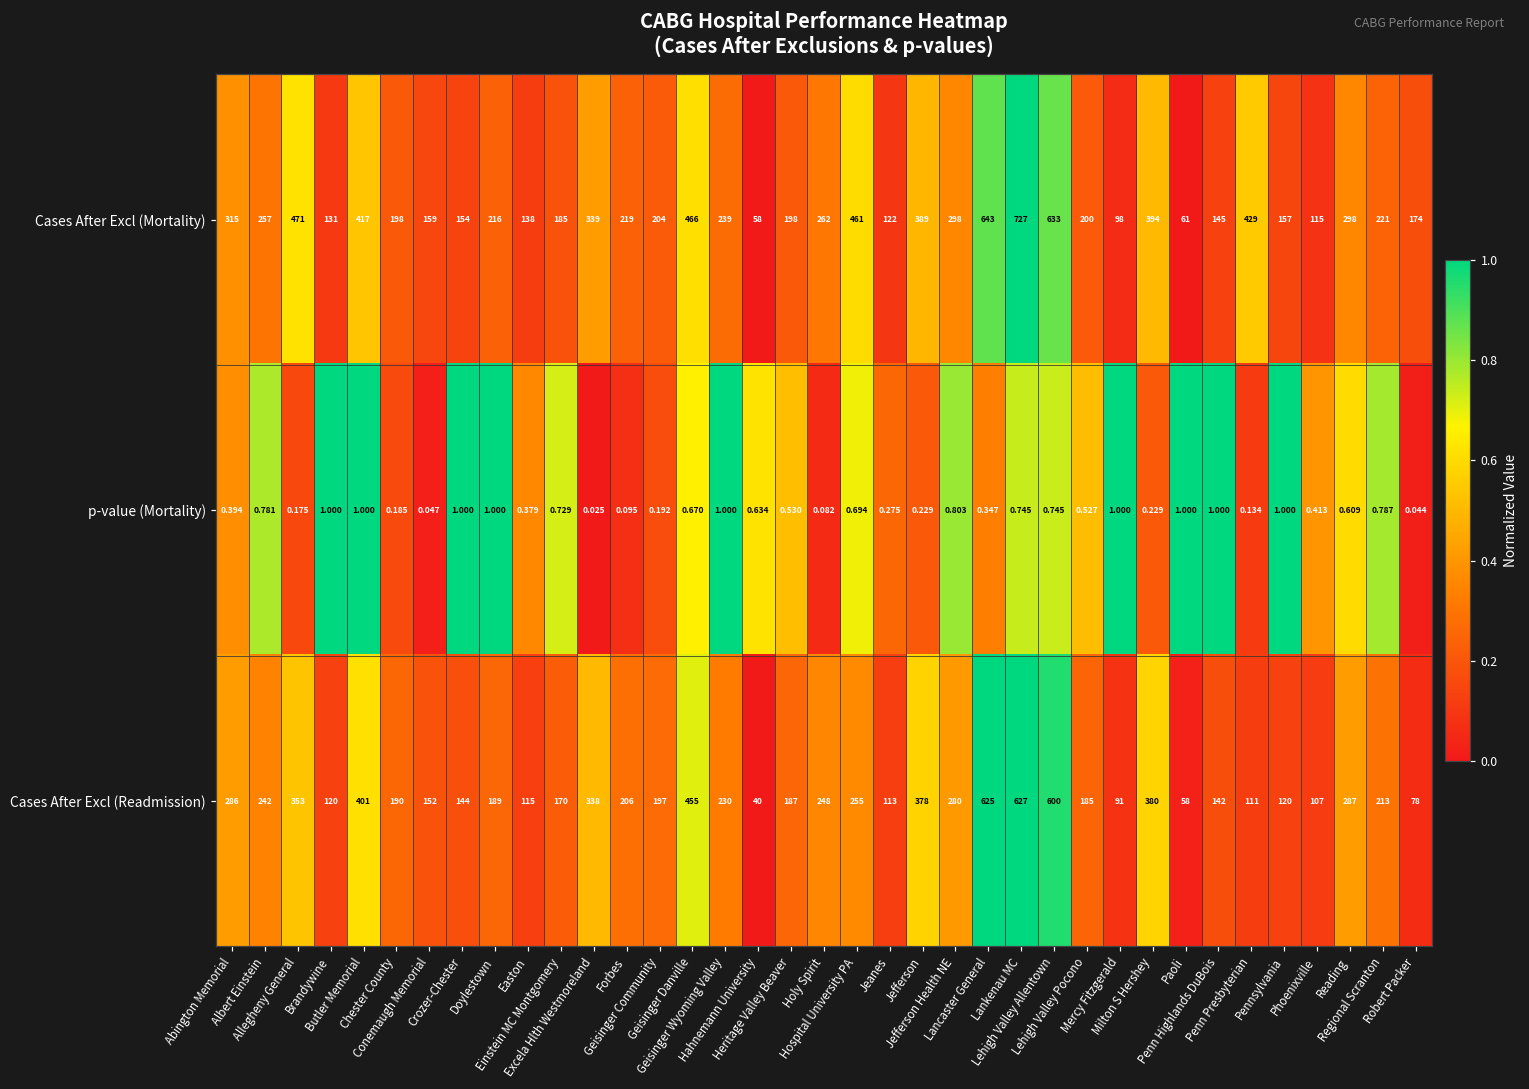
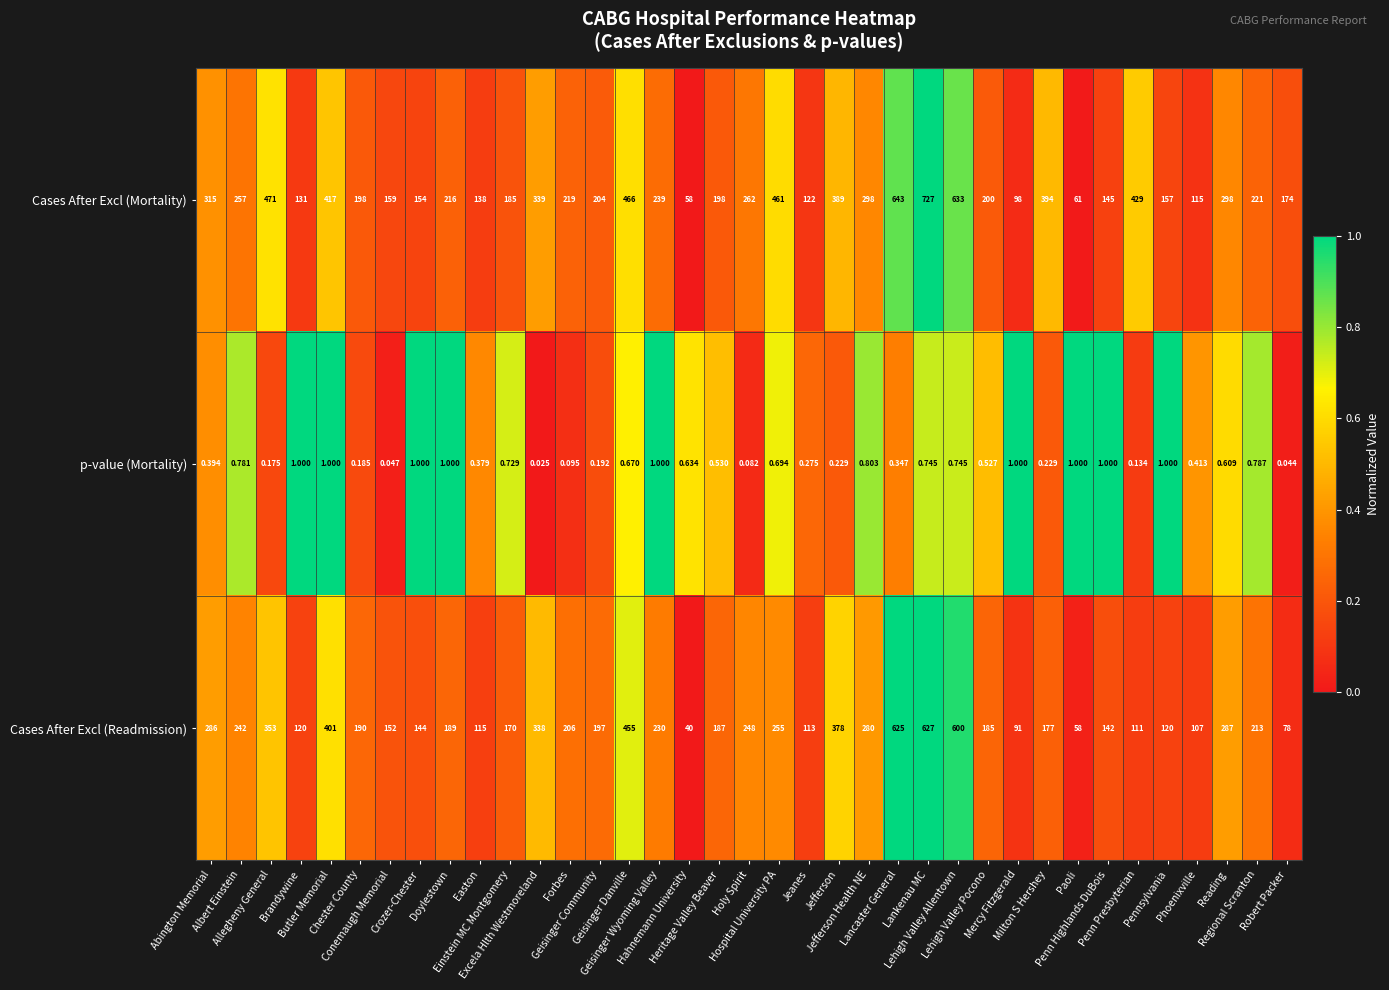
  {
    "Cases After Excl (Mortality)": {
      "Abington Memorial": 315,
      "Albert Einstein": 257,
      "Allegheny General": 471,
      "Brandywine": 131,
      "Butler Memorial": 417,
      "Chester County": 198,
      "Conemaugh Memorial": 159,
      "Crozer-Chester": 154,
      "Doylestown": 216,
      "Easton": 138,
      "Einstein MC Montgomery": 185,
      "Excela Hlth Westmoreland": 339,
      "Forbes": 219,
      "Geisinger Community": 204,
      "Geisinger Danville": 466,
      "Geisinger Wyoming Valley": 239,
      "Hahnemann University": 58,
      "Heritage Valley Beaver": 198,
      "Holy Spirit": 262,
      "Hospital University PA": 461,
      "Jeanes": 122,
      "Jefferson": 389,
      "Jefferson Health NE": 298,
      "Lancaster General": 643,
      "Lankenau MC": 727,
      "Lehigh Valley Allentown": 633,
      "Lehigh Valley Pocono": 200,
      "Mercy Fitzgerald": 98,
      "Milton S Hershey": 394,
      "Paoli": 61,
      "Penn Highlands DuBois": 145,
      "Penn Presbyterian": 429,
      "Pennsylvania": 157,
      "Phoenixville": 115,
      "Reading": 298,
      "Regional Scranton": 221,
      "Robert Packer": 174
    },
    "p-value (Mortality)": {
      "Abington Memorial": 0.394,
      "Albert Einstein": 0.781,
      "Allegheny General": 0.175,
      "Brandywine": 1.000,
      "Butler Memorial": 1.000,
      "Chester County": 0.185,
      "Conemaugh Memorial": 0.047,
      "Crozer-Chester": 1.000,
      "Doylestown": 1.000,
      "Easton": 0.379,
      "Einstein MC Montgomery": 0.729,
      "Excela Hlth Westmoreland": 0.025,
      "Forbes": 0.095,
      "Geisinger Community": 0.192,
      "Geisinger Danville": 0.670,
      "Geisinger Wyoming Valley": 1.000,
      "Hahnemann University": 0.634,
      "Heritage Valley Beaver": 0.530,
      "Holy Spirit": 0.082,
      "Hospital University PA": 0.694,
      "Jeanes": 0.275,
      "Jefferson": 0.229,
      "Jefferson Health NE": 0.803,
      "Lancaster General": 0.347,
      "Lankenau MC": 0.745,
      "Lehigh Valley Allentown": 0.745,
      "Lehigh Valley Pocono": 0.527,
      "Mercy Fitzgerald": 1.000,
      "Milton S Hershey": 0.229,
      "Paoli": 1.000,
      "Penn Highlands DuBois": 1.000,
      "Penn Presbyterian": 0.134,
      "Pennsylvania": 1.000,
      "Phoenixville": 0.413,
      "Reading": 0.609,
      "Regional Scranton": 0.787,
      "Robert Packer": 0.044
    },
    "Cases After Excl (Readmission)": {
      "Abington Memorial": 286,
      "Albert Einstein": 242,
      "Allegheny General": 353,
      "Brandywine": 120,
      "Butler Memorial": 401,
      "Chester County": 190,
      "Conemaugh Memorial": 152,
      "Crozer-Chester": 144,
      "Doylestown": 189,
      "Easton": 115,
      "Einstein MC Montgomery": 170,
      "Excela Hlth Westmoreland": 338,
      "Forbes": 206,
      "Geisinger Community": 197,
      "Geisinger Danville": 455,
      "Geisinger Wyoming Valley": 230,
      "Hahnemann University": 40,
      "Heritage Valley Beaver": 187,
      "Holy Spirit": 248,
      "Hospital University PA": 255,
      "Jeanes": 113,
      "Jefferson": 378,
      "Jefferson Health NE": 280,
      "Lancaster General": 625,
      "Lankenau MC": 627,
      "Lehigh Valley Allentown": 600,
      "Lehigh Valley Pocono": 185,
      "Mercy Fitzgerald": 91,
-     "Milton S Hershey": 380,
+     "Milton S Hershey": 177,
      "Paoli": 58,
      "Penn Highlands DuBois": 142,
      "Penn Presbyterian": 111,
      "Pennsylvania": 120,
      "Phoenixville": 107,
      "Reading": 287,
      "Regional Scranton": 213,
      "Robert Packer": 78
    }
  }
